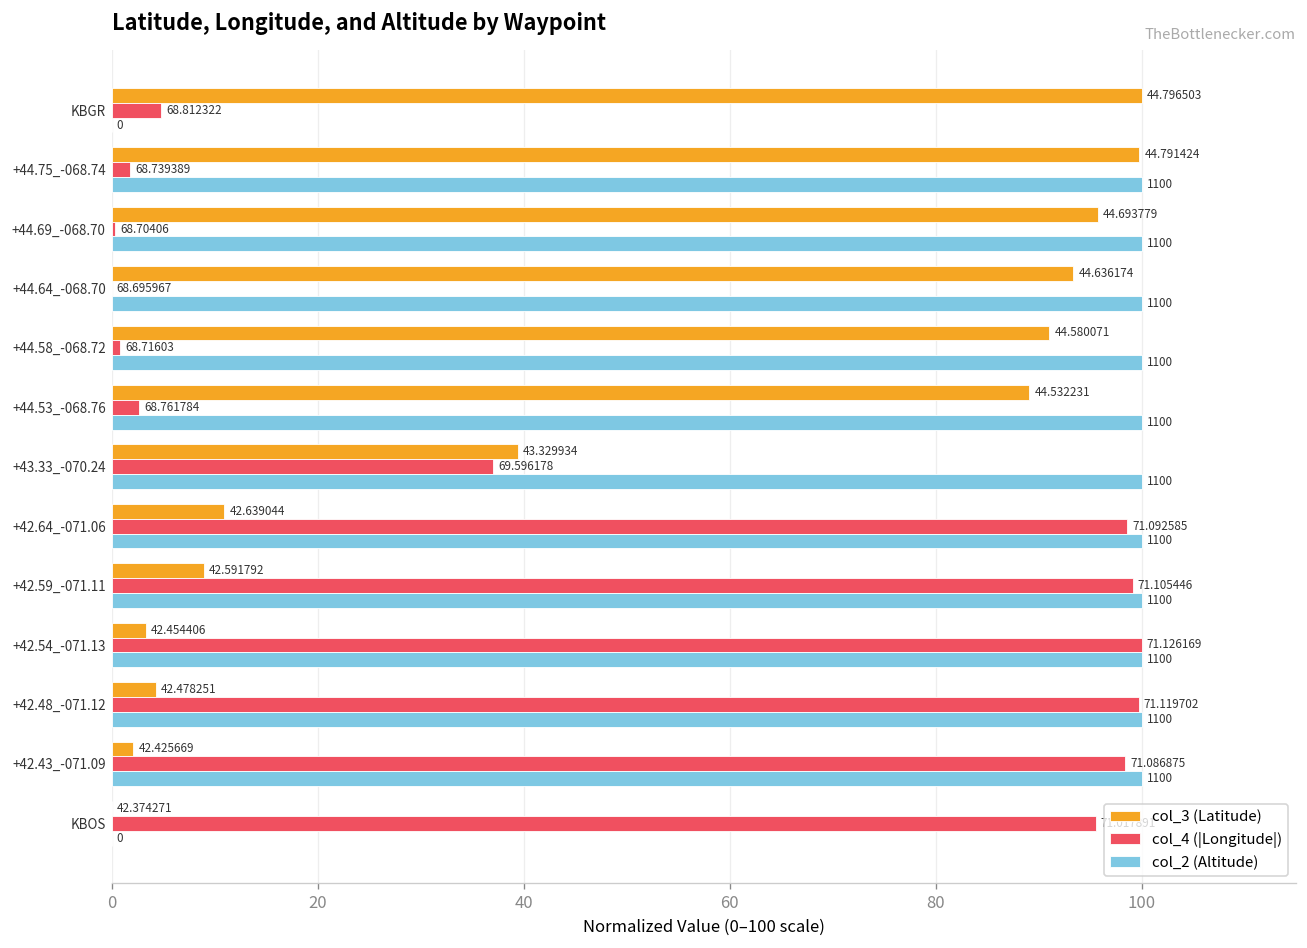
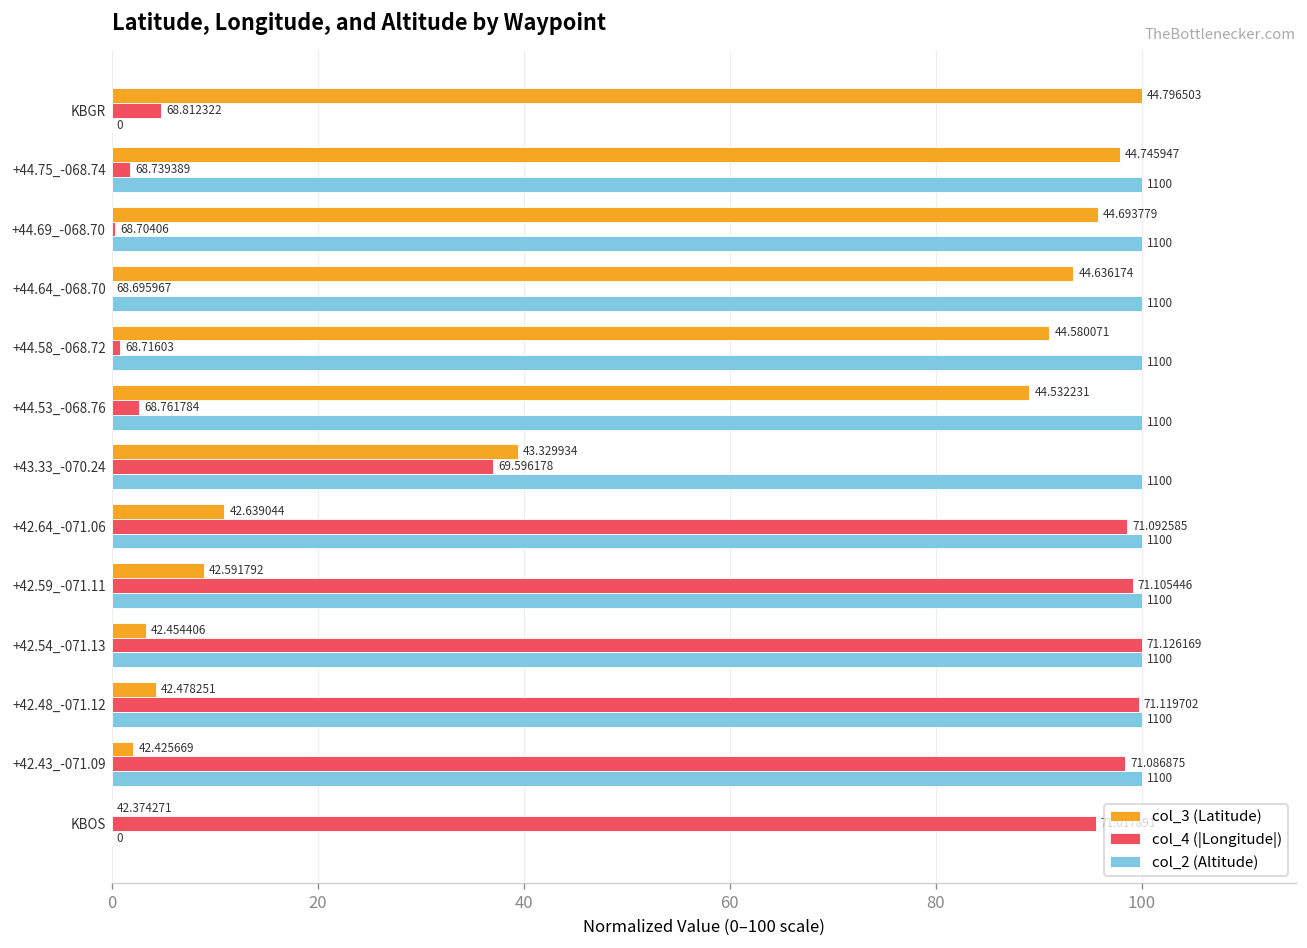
  {
    "col_3 (Latitude)": {
-     "+44.75_-068.74": 44.791424
+     "+44.75_-068.74": 44.745947
    },
    "col_2 (Altitude)": {
      "KBGR": 0,
      "KBOS": 0
    }
  }
